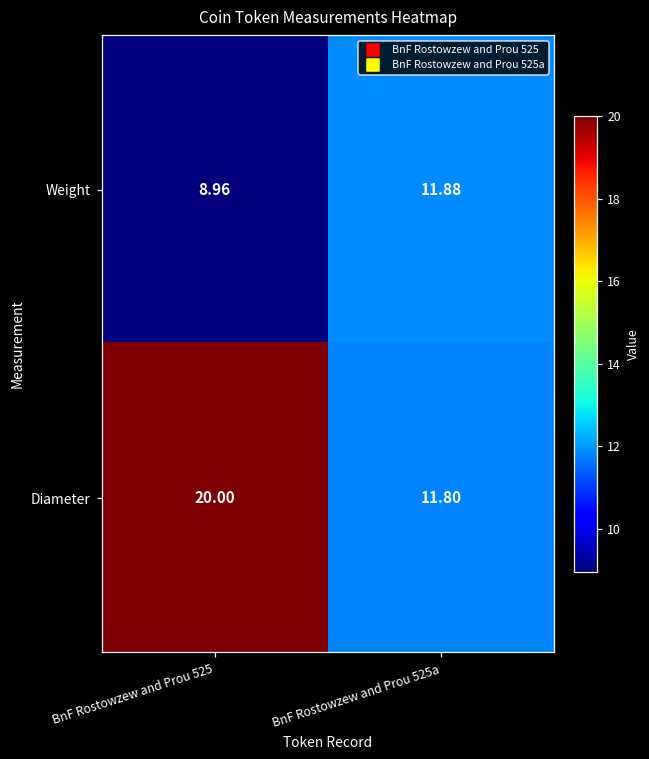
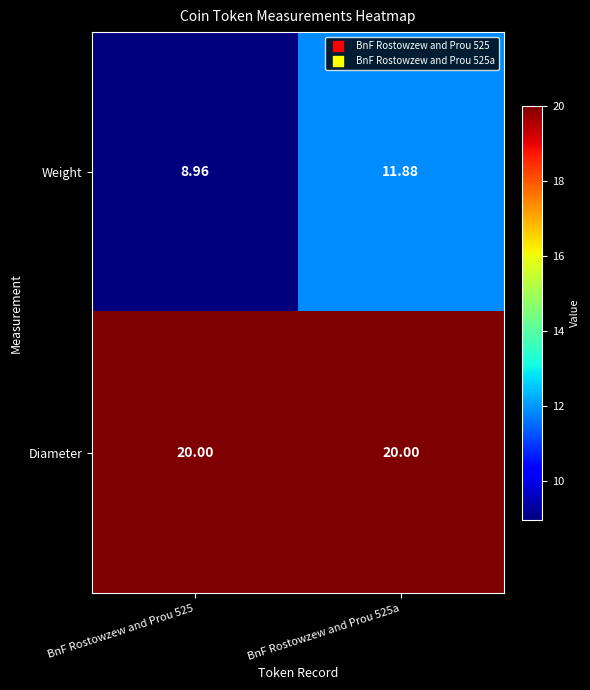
  {
    "Weight": {
      "BnF Rostowzew and Prou 525": 8.96,
      "BnF Rostowzew and Prou 525a": 11.88
    },
    "Diameter": {
      "BnF Rostowzew and Prou 525": 20.00,
-     "BnF Rostowzew and Prou 525a": 11.80
+     "BnF Rostowzew and Prou 525a": 20.00
    }
  }
